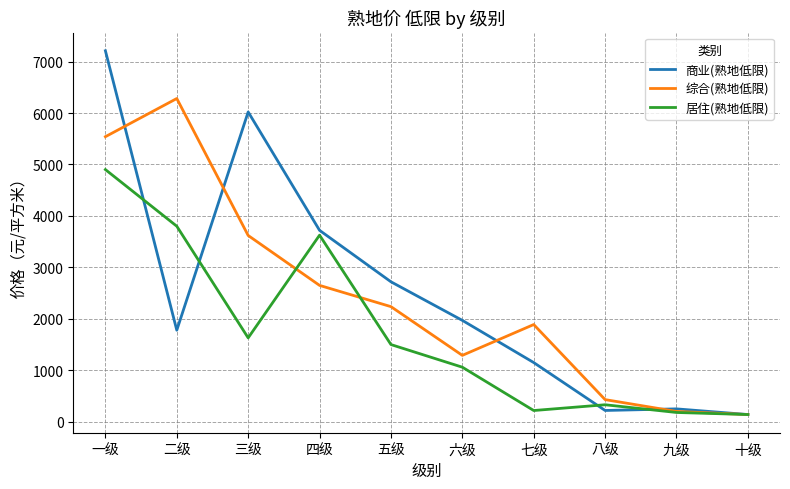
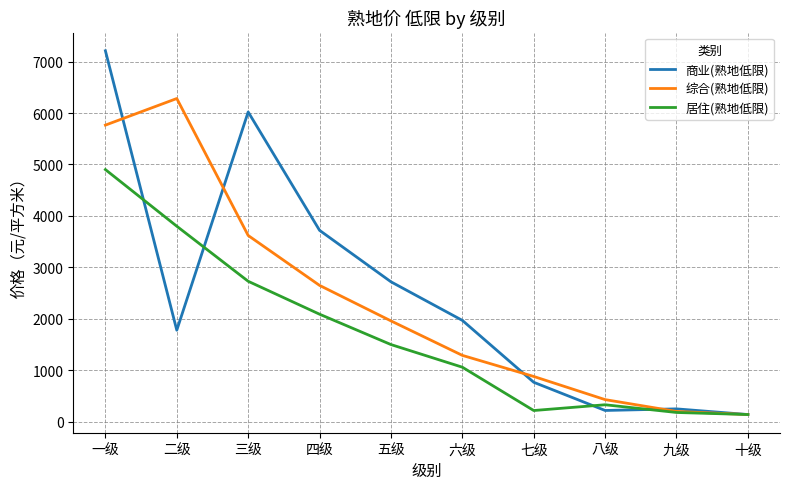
  {
    "商业(熟地低限)": {
      "一级": 7200,
      "二级": 1800,
      "三级": 6000,
      "四级": 3700,
      "五级": 2700,
      "六级": 2000,
-     "七级": 1200,
+     "七级": 800,
      "八级": 200
    },
    "综合(熟地低限)": {
-     "一级": 5500,
+     "一级": 5800,
      "二级": 6300,
      "三级": 3600,
      "四级": 2700,
-     "五级": 2200,
+     "五级": 2000,
      "六级": 1300,
-     "七级": 1900,
+     "七级": 900,
      "八级": 400
    },
    "居住(熟地低限)": {
      "一级": 4900,
      "二级": 3800,
-     "三级": 1600,
-     "四级": 3600,
+     "三级": 2700,
+     "四级": 2100,
      "五级": 1500,
      "六级": 1100,
      "七级": 200,
      "八级": 300
    }
  }
